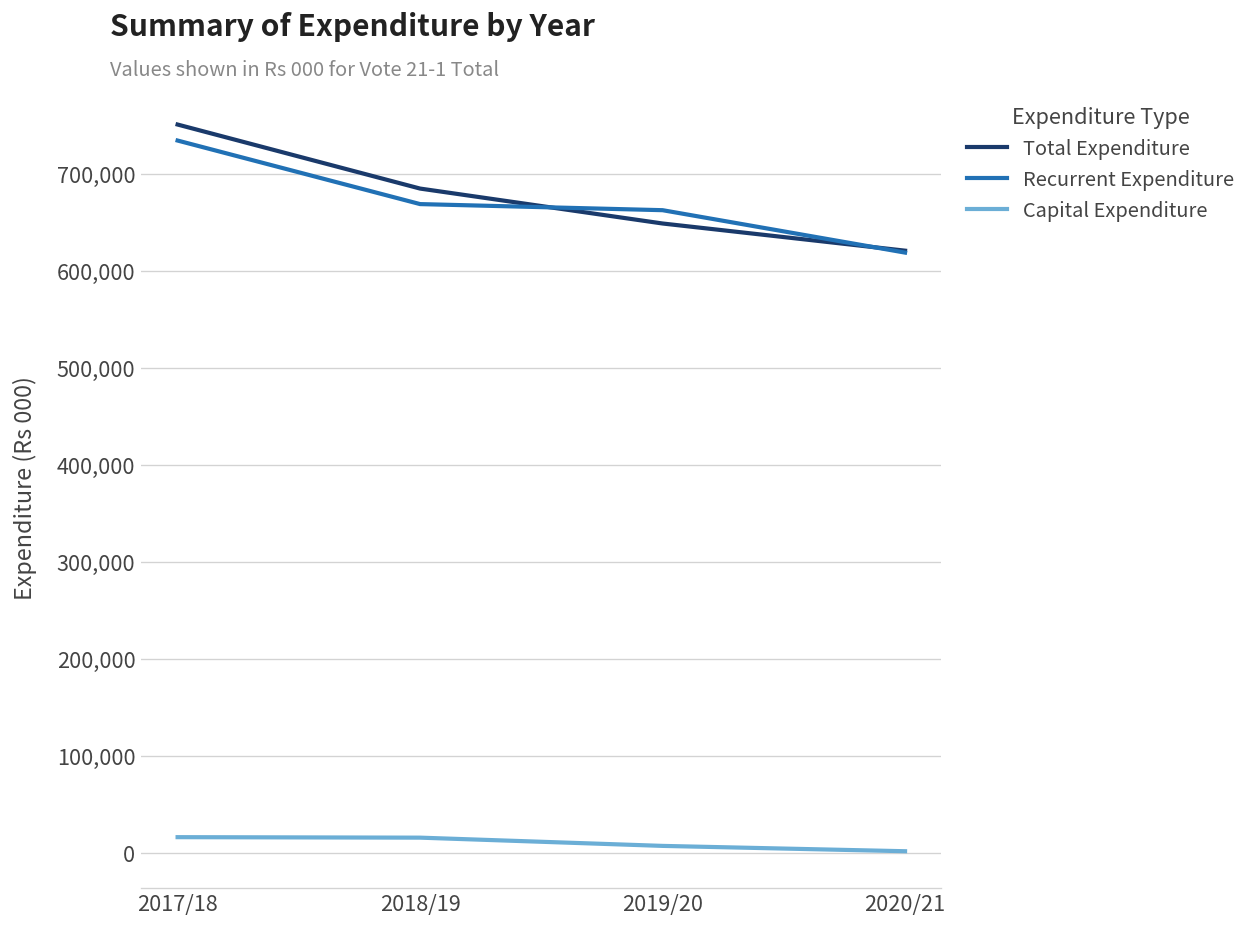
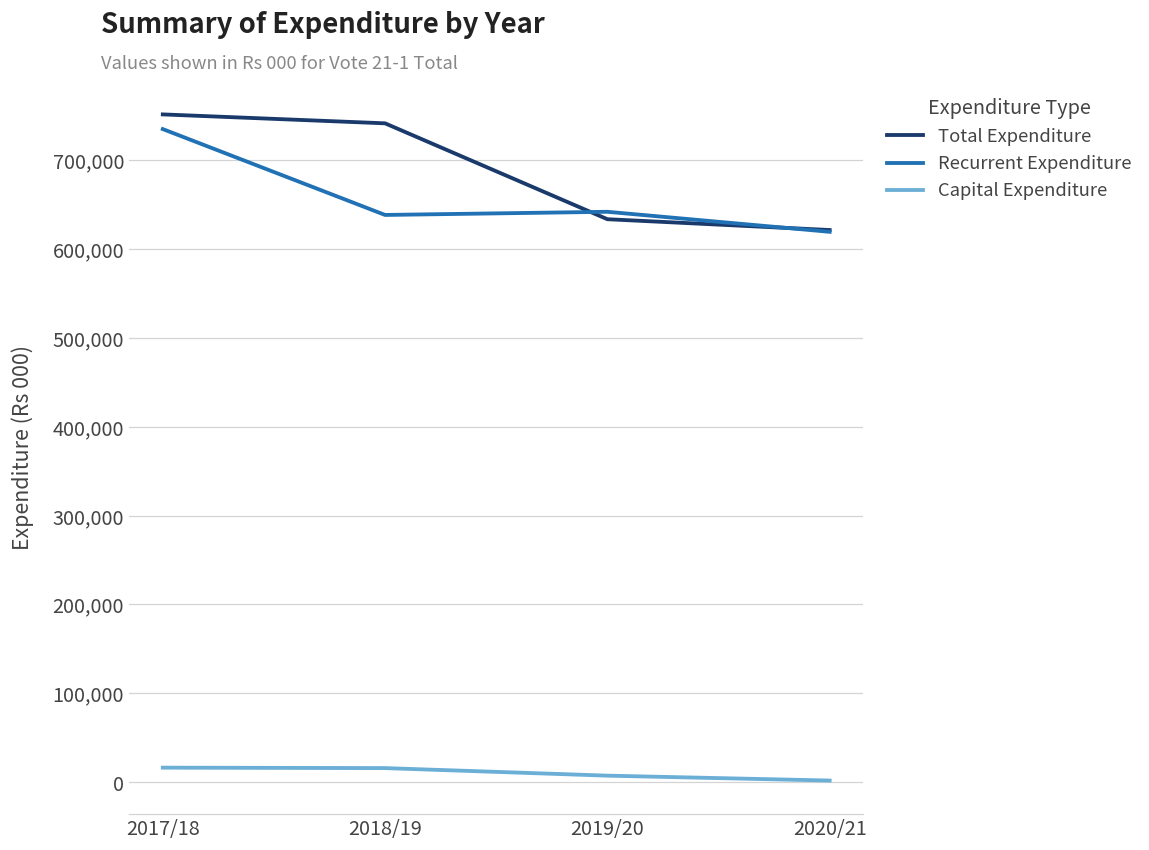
  {
    "Total Expenditure": {
      "2017/18": "750,000",
-     "2018/19": "690,000",
-     "2019/20": "650,000"
+     "2018/19": "740,000",
+     "2019/20": "630,000"
    },
    "Recurrent Expenditure": {
      "2017/18": "730,000",
-     "2018/19": "670,000",
-     "2019/20": "660,000"
+     "2018/19": "640,000",
+     "2019/20": "640,000"
    },
    "Capital Expenditure": {
      "2017/18": "20,000",
      "2018/19": "20,000",
      "2019/20": "10,000",
      "2020/21": "0"
    }
  }
